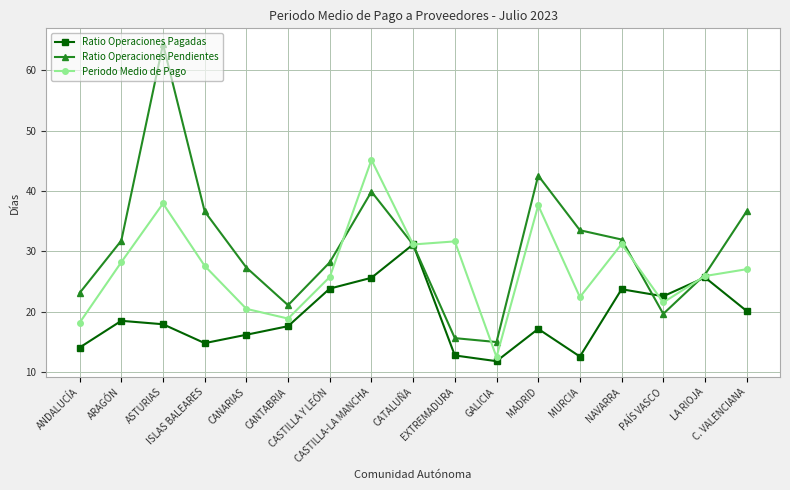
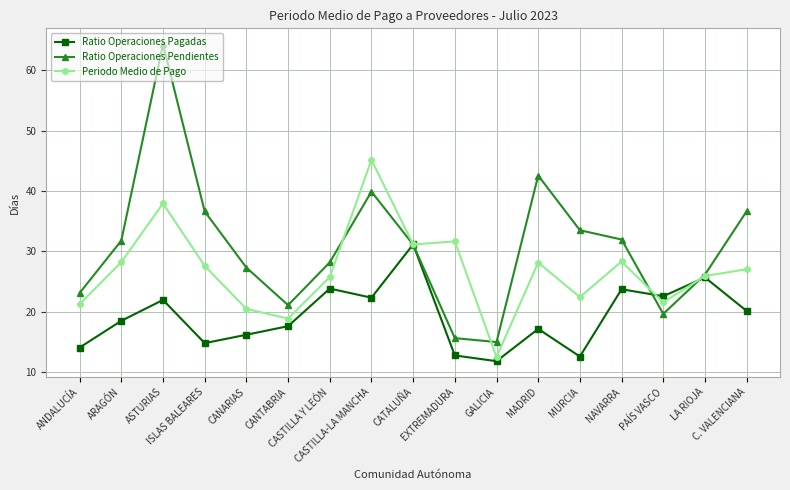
  {
    "Ratio Operaciones Pagadas": {
      "ANDALUCÍA": 14,
      "ARAGÓN": 19,
-     "ASTURIAS": 18,
+     "ASTURIAS": 22,
      "ISLAS BALEARES": 15,
      "CANARIAS": 16,
      "CANTABRIA": 18,
      "CASTILLA Y LEÓN": 24,
-     "CASTILLA-LA MANCHA": 26,
+     "CASTILLA-LA MANCHA": 22,
      "EXTREMADURA": 13,
      "GALICIA": 12,
      "MADRID": 17,
      "MURCIA": 13,
      "NAVARRA": 24,
      "PAÍS VASCO": 23,
      "C. VALENCIANA": 20
    },
    "Ratio Operaciones Pendientes": {
      "ANDALUCÍA": 23,
      "ARAGÓN": 32,
      "ISLAS BALEARES": 37,
      "CANARIAS": 27,
      "CANTABRIA": 21,
      "CASTILLA Y LEÓN": 28,
      "CASTILLA-LA MANCHA": 40,
      "EXTREMADURA": 16,
      "GALICIA": 15,
      "MADRID": 43,
      "MURCIA": 34,
      "NAVARRA": 32,
      "PAÍS VASCO": 20,
      "C. VALENCIANA": 37
    },
    "Periodo Medio de Pago": {
-     "ANDALUCÍA": 18,
+     "ANDALUCÍA": 21,
      "ARAGÓN": 28,
      "ASTURIAS": 38,
      "ISLAS BALEARES": 28,
      "CANARIAS": 20,
      "CANTABRIA": 19,
      "CASTILLA Y LEÓN": 26,
      "CASTILLA-LA MANCHA": 45,
      "EXTREMADURA": 32,
      "GALICIA": 12,
-     "MADRID": 38,
+     "MADRID": 28,
      "MURCIA": 22,
-     "NAVARRA": 31,
+     "NAVARRA": 28,
      "PAÍS VASCO": 22,
      "C. VALENCIANA": 27
    }
  }
